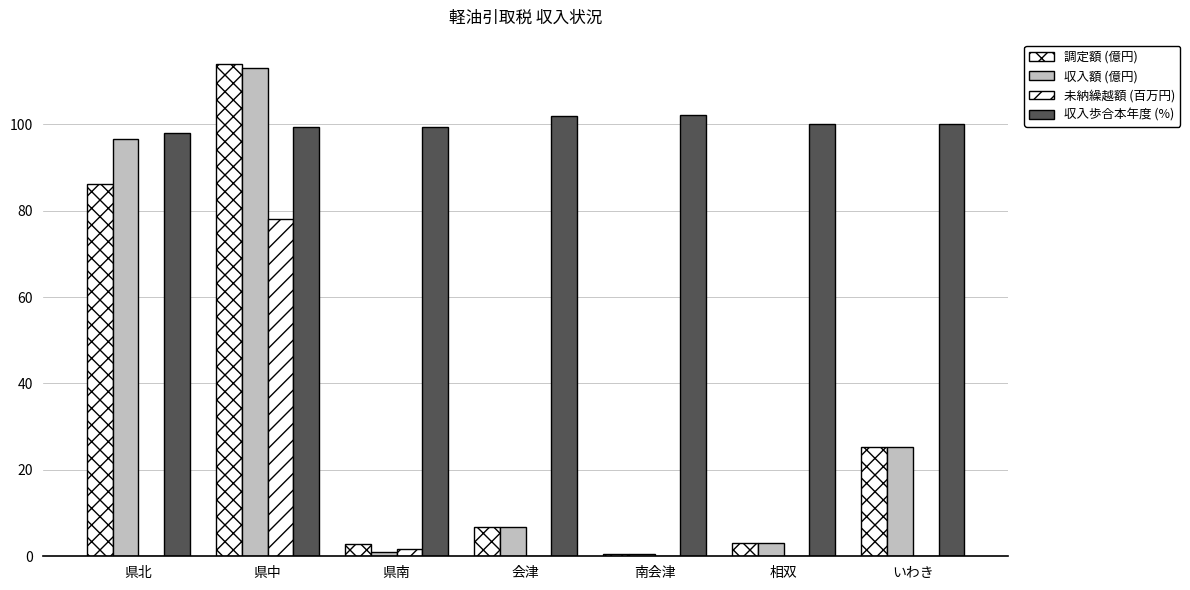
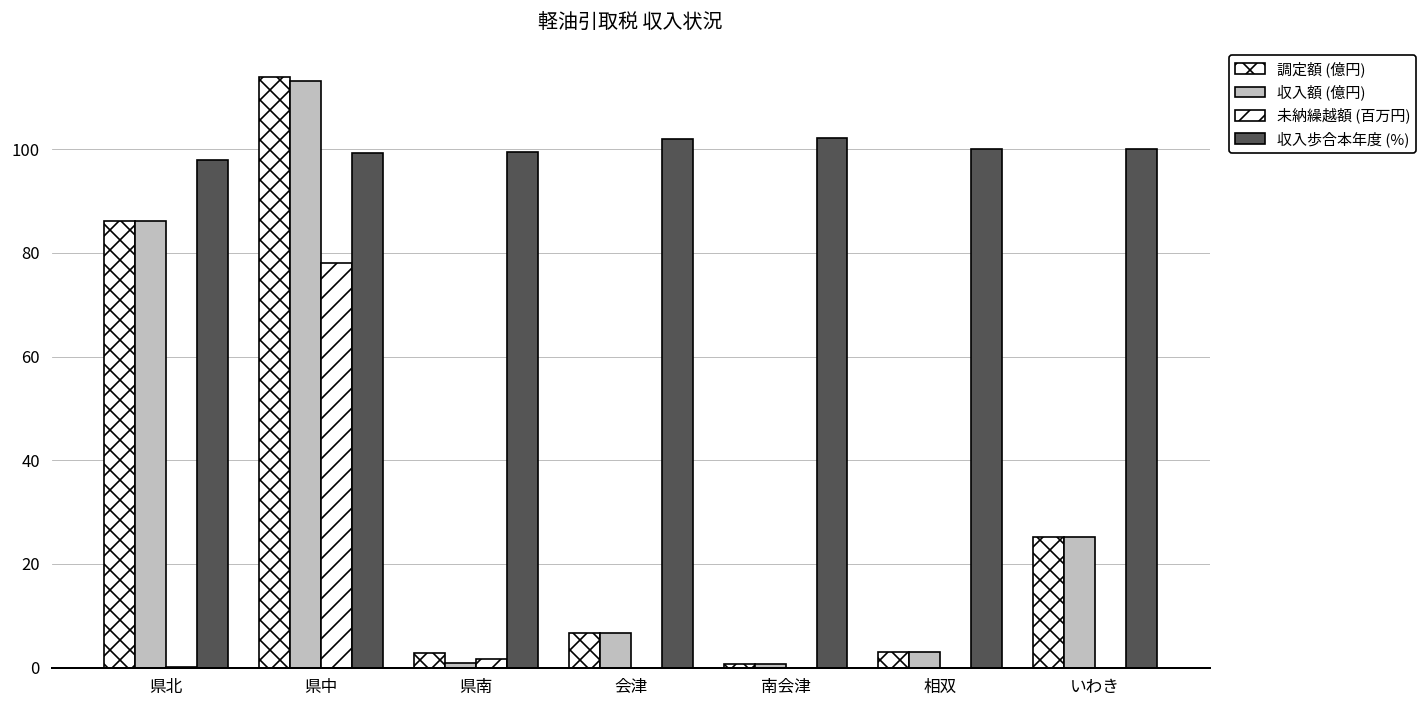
  {
    "収入額 (億円)": {
-     "県北": 97,
+     "県北": 86,
      "県中": 113,
      "県南": 1,
      "会津": 7,
      "南会津": 1,
      "相双": 3,
      "いわき": 25
    },
    "収入歩合本年度 (%)": {
      "県北": 98,
      "県中": 99,
      "県南": 99,
      "会津": 102,
      "南会津": 102,
      "相双": 100,
      "いわき": 100
    }
  }
